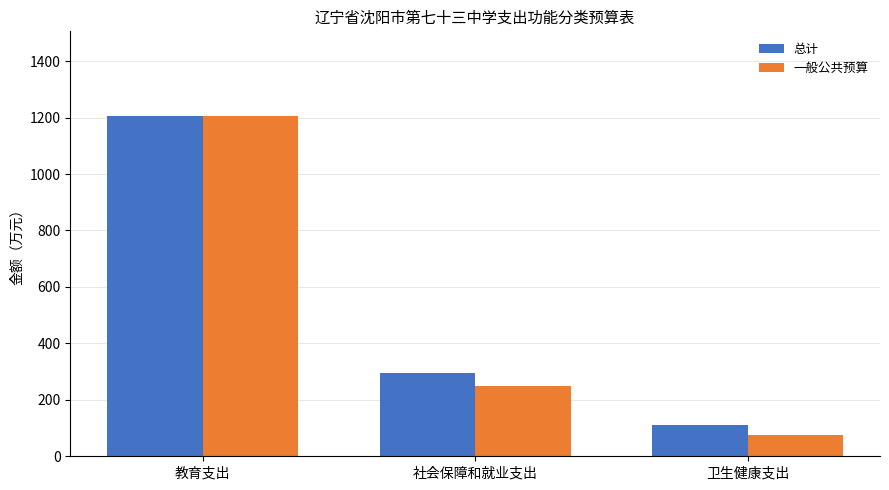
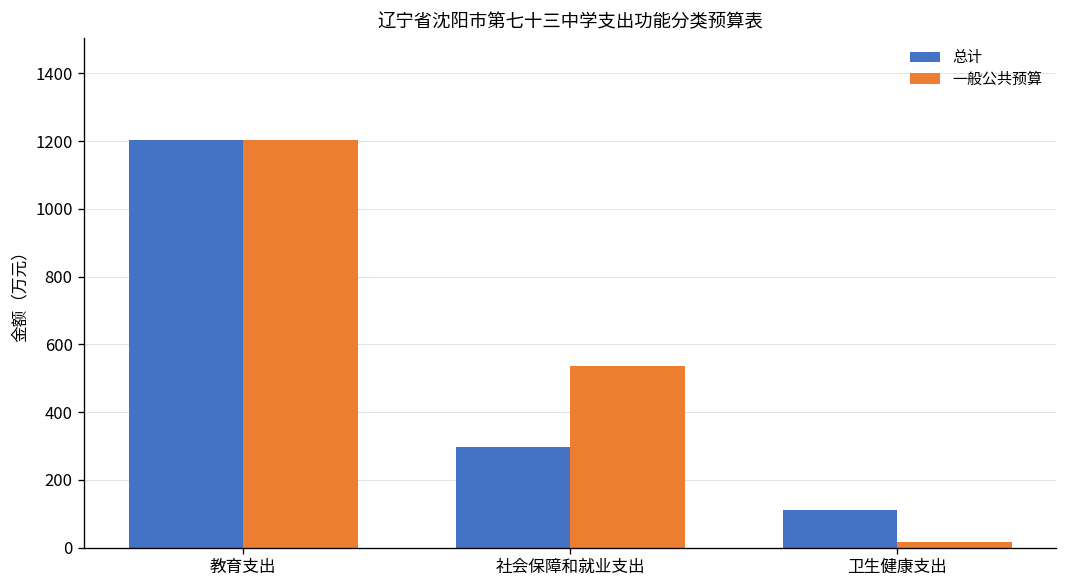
  {
    "总计": {
      "教育支出": 1200,
      "社会保障和就业支出": 300,
      "卫生健康支出": 110
    },
    "一般公共预算": {
      "教育支出": 1200,
-     "社会保障和就业支出": 250,
-     "卫生健康支出": 80
+     "社会保障和就业支出": 540,
+     "卫生健康支出": 20
    }
  }
